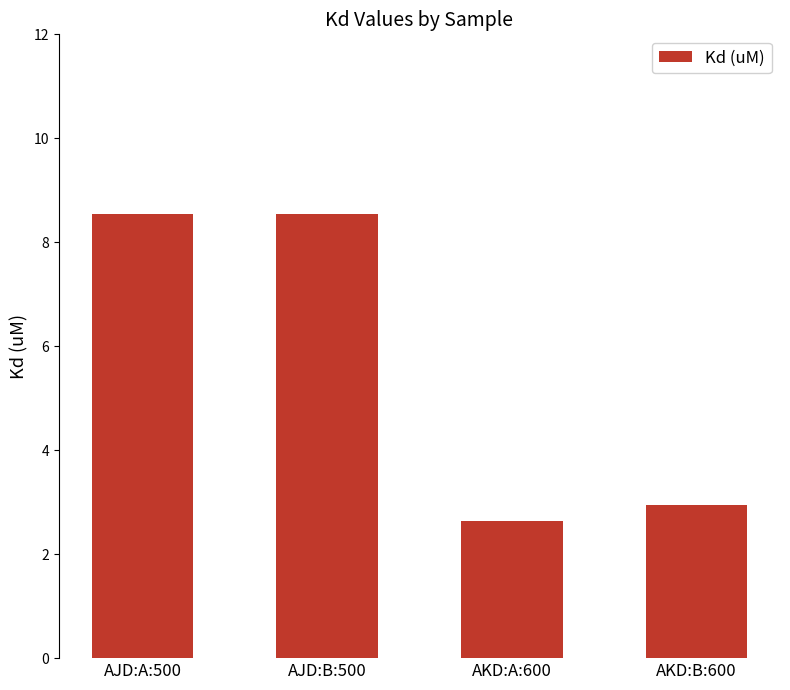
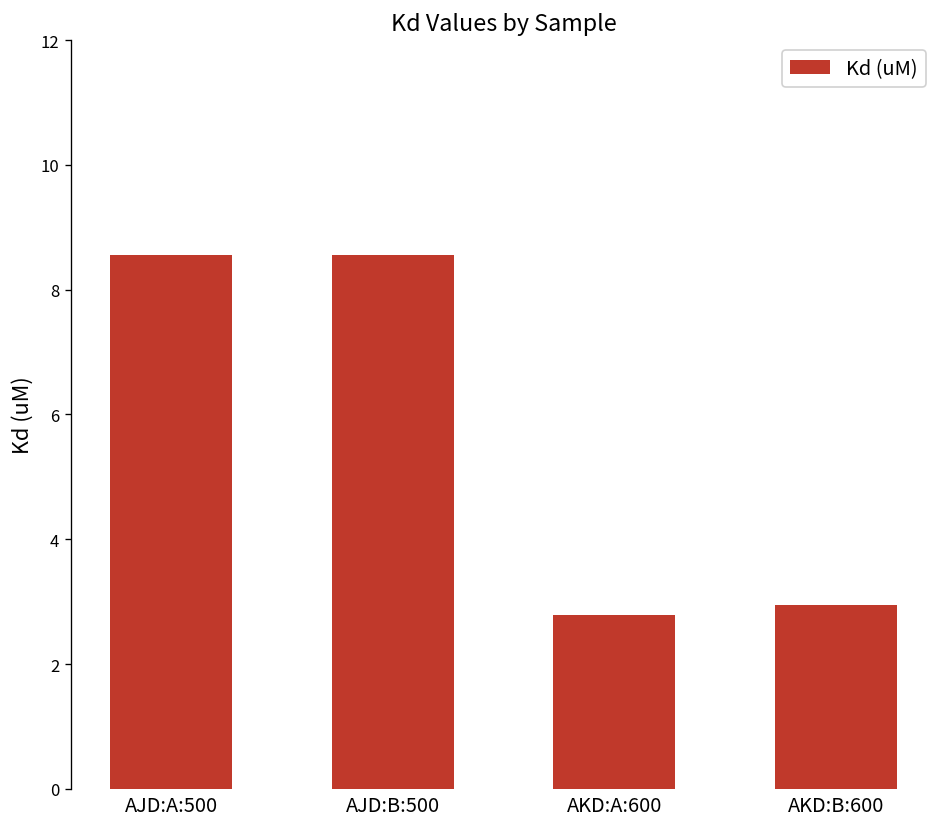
  {
    "AJD:A:500": 8.6,
    "AJD:B:500": 8.6,
-   "AKD:A:600": 2.6,
+   "AKD:A:600": 2.8,
    "AKD:B:600": 2.9
  }
